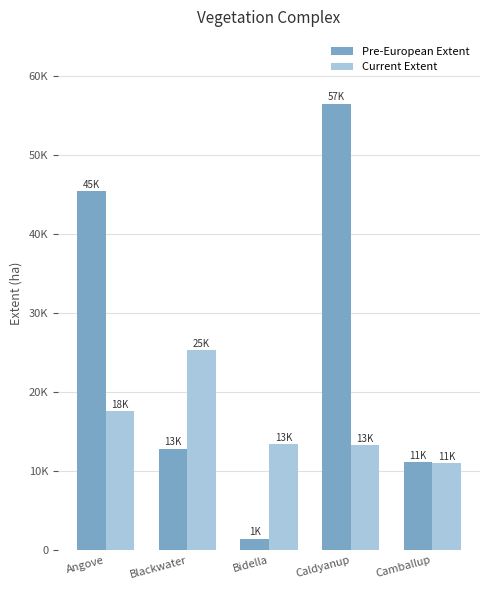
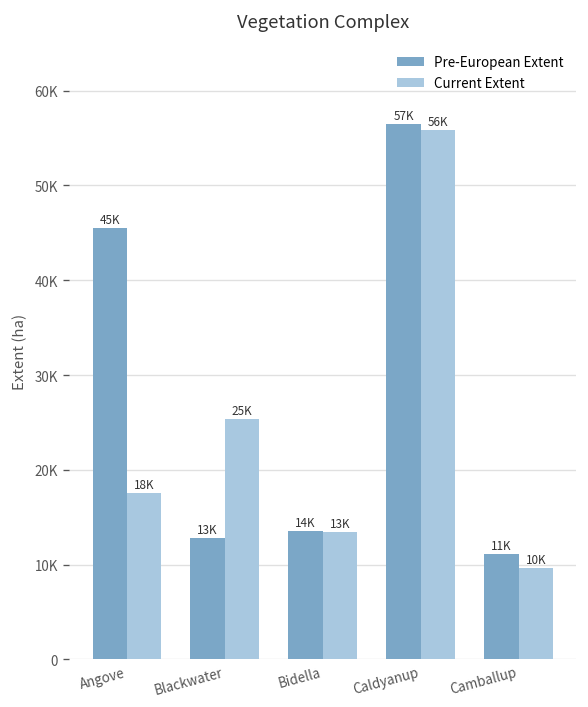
  {
    "Pre-European Extent": {
      "Angove": "45K",
      "Blackwater": "13K",
-     "Bidella": "1K",
+     "Bidella": "14K",
      "Caldyanup": "57K",
      "Camballup": "11K"
    },
    "Current Extent": {
      "Angove": "18K",
      "Blackwater": "25K",
      "Bidella": "13K",
-     "Caldyanup": "13K",
-     "Camballup": "11K"
+     "Caldyanup": "56K",
+     "Camballup": "10K"
    }
  }
